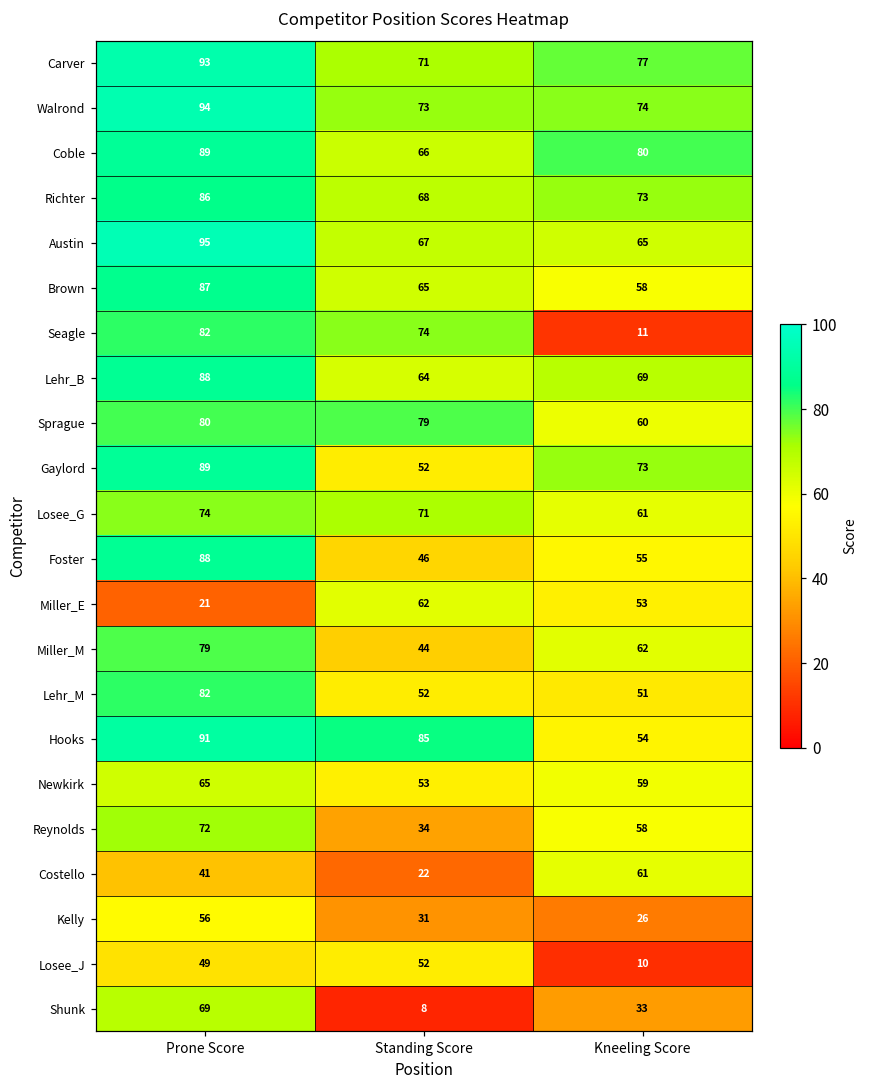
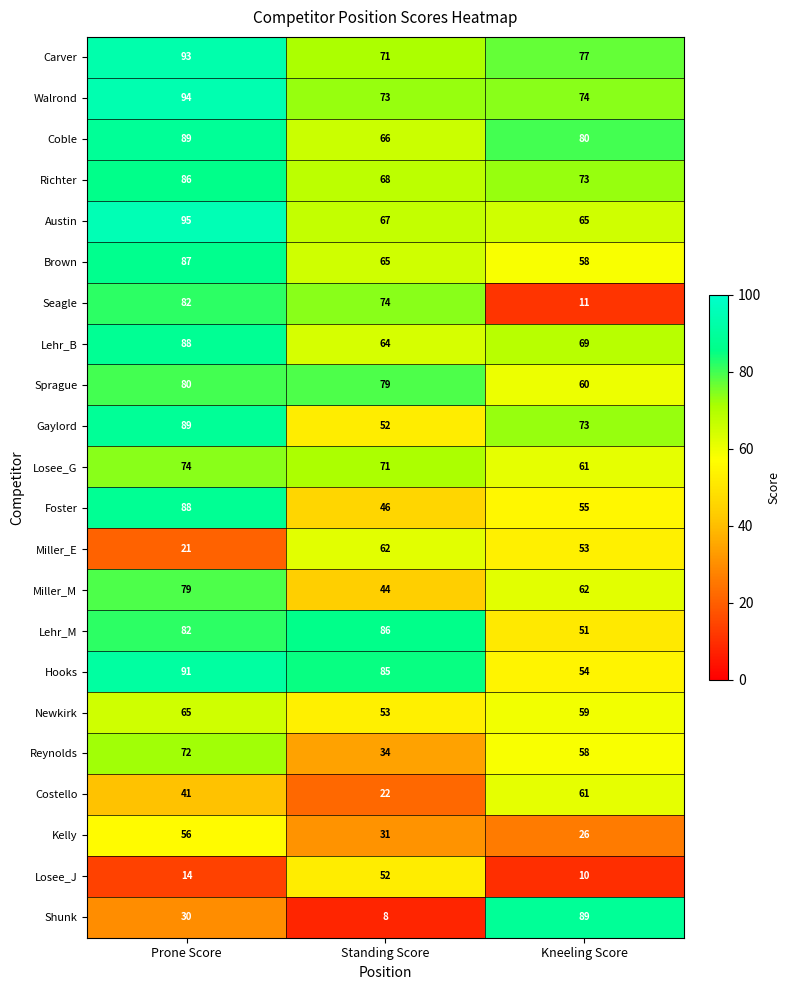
  {
    "Carver": {
      "Prone Score": 93,
      "Standing Score": 71,
      "Kneeling Score": 77
    },
    "Walrond": {
      "Prone Score": 94,
      "Standing Score": 73,
      "Kneeling Score": 74
    },
    "Coble": {
      "Prone Score": 89,
      "Standing Score": 66,
      "Kneeling Score": 80
    },
    "Richter": {
      "Prone Score": 86,
      "Standing Score": 68,
      "Kneeling Score": 73
    },
    "Austin": {
      "Prone Score": 95,
      "Standing Score": 67,
      "Kneeling Score": 65
    },
    "Brown": {
      "Prone Score": 87,
      "Standing Score": 65,
      "Kneeling Score": 58
    },
    "Seagle": {
      "Prone Score": 82,
      "Standing Score": 74,
      "Kneeling Score": 11
    },
    "Lehr_B": {
      "Prone Score": 88,
      "Standing Score": 64,
      "Kneeling Score": 69
    },
    "Sprague": {
      "Prone Score": 80,
      "Standing Score": 79,
      "Kneeling Score": 60
    },
    "Gaylord": {
      "Prone Score": 89,
      "Standing Score": 52,
      "Kneeling Score": 73
    },
    "Losee_G": {
      "Prone Score": 74,
      "Standing Score": 71,
      "Kneeling Score": 61
    },
    "Foster": {
      "Prone Score": 88,
      "Standing Score": 46,
      "Kneeling Score": 55
    },
    "Miller_E": {
      "Prone Score": 21,
      "Standing Score": 62,
      "Kneeling Score": 53
    },
    "Miller_M": {
      "Prone Score": 79,
      "Standing Score": 44,
      "Kneeling Score": 62
    },
    "Lehr_M": {
      "Prone Score": 82,
-     "Standing Score": 52,
+     "Standing Score": 86,
      "Kneeling Score": 51
    },
    "Hooks": {
      "Prone Score": 91,
      "Standing Score": 85,
      "Kneeling Score": 54
    },
    "Newkirk": {
      "Prone Score": 65,
      "Standing Score": 53,
      "Kneeling Score": 59
    },
    "Reynolds": {
      "Prone Score": 72,
      "Standing Score": 34,
      "Kneeling Score": 58
    },
    "Costello": {
      "Prone Score": 41,
      "Standing Score": 22,
      "Kneeling Score": 61
    },
    "Kelly": {
      "Prone Score": 56,
      "Standing Score": 31,
      "Kneeling Score": 26
    },
    "Losee_J": {
-     "Prone Score": 49,
+     "Prone Score": 14,
      "Standing Score": 52,
      "Kneeling Score": 10
    },
    "Shunk": {
-     "Prone Score": 69,
+     "Prone Score": 30,
      "Standing Score": 8,
-     "Kneeling Score": 33
+     "Kneeling Score": 89
    }
  }
